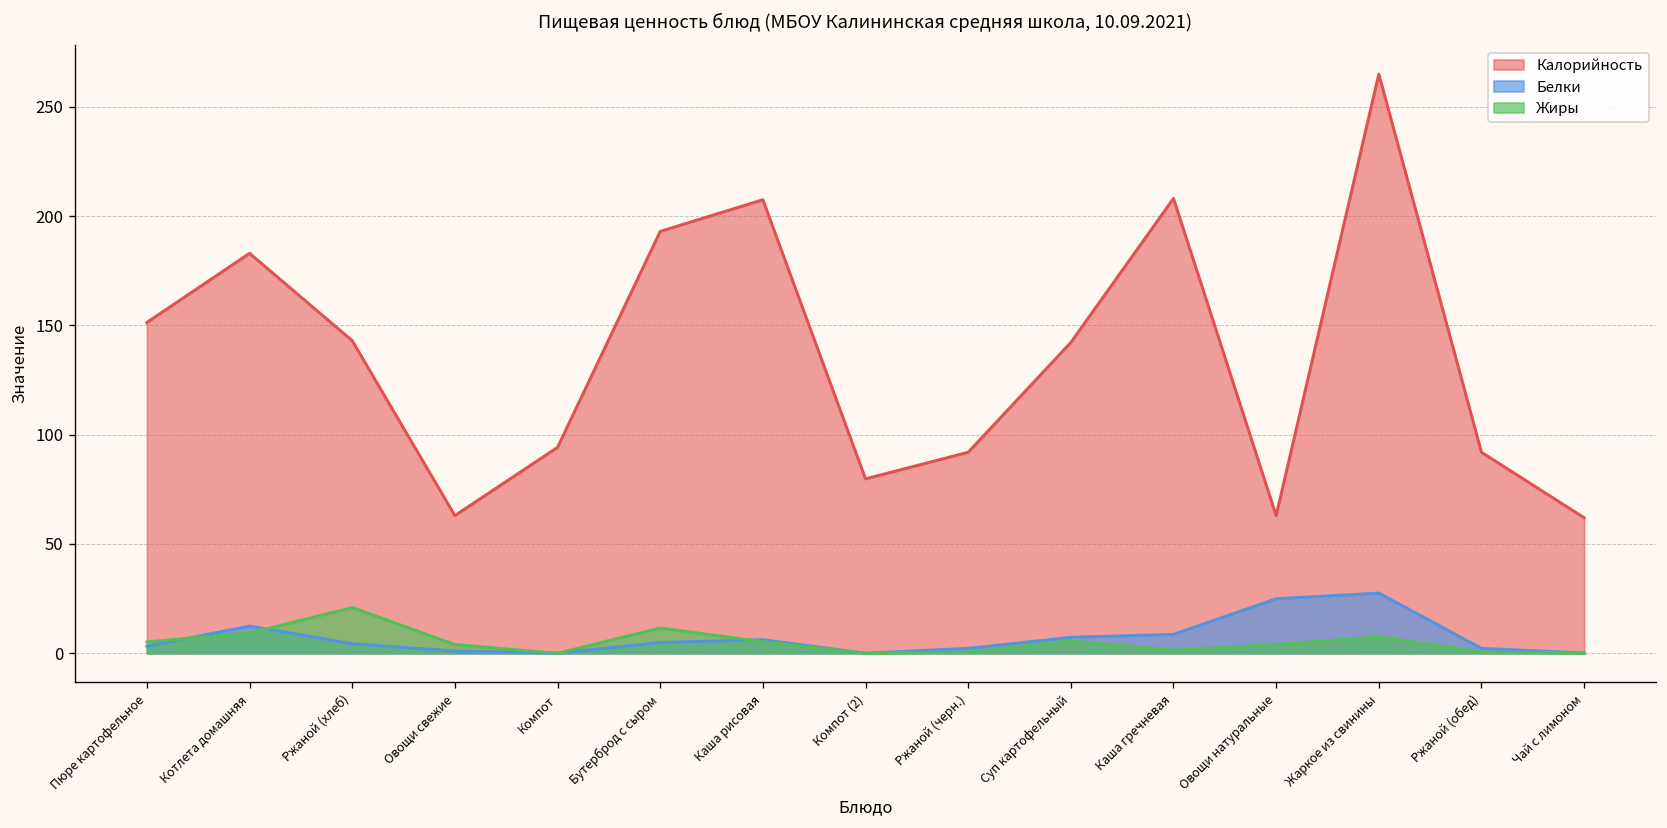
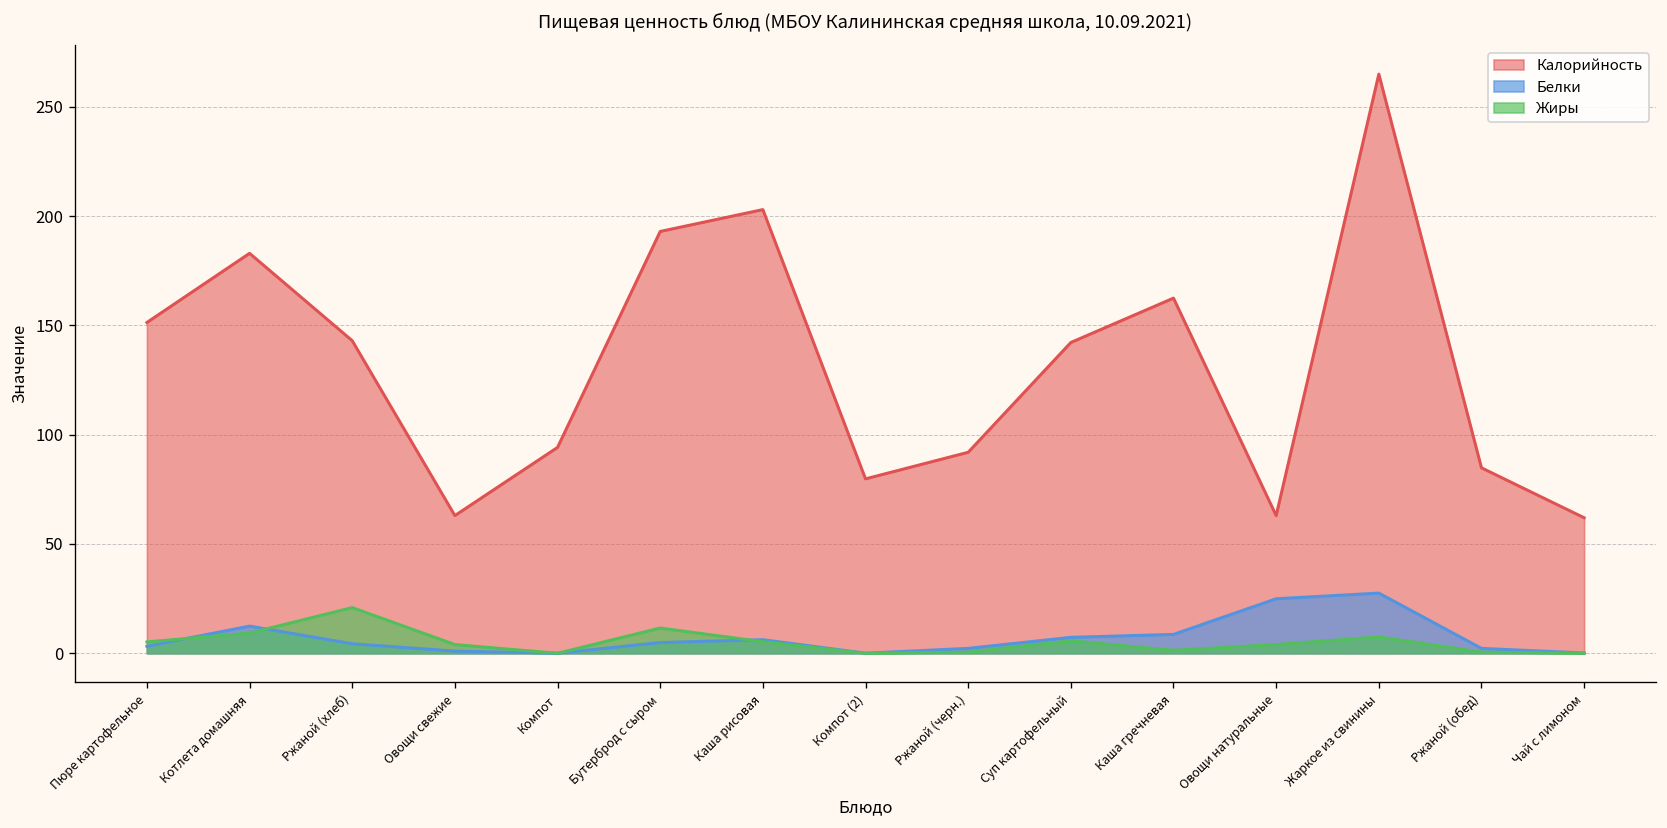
  {
    "Калорийность": {
      "Пюре картофельное": 151,
      "Котлета домашняя": 183,
      "Ржаной (хлеб)": 143,
      "Овощи свежие": 63,
      "Компот": 94,
      "Бутерброд с сыром": 193,
-     "Каша рисовая": 208,
+     "Каша рисовая": 203,
      "Компот (2)": 80,
      "Ржаной (черн.)": 92,
      "Суп картофельный": 142,
-     "Каша гречневая": 208,
+     "Каша гречневая": 163,
      "Овощи натуральные": 63,
      "Жаркое из свинины": 265,
-     "Ржаной (обед)": 92,
+     "Ржаной (обед)": 85,
      "Чай с лимоном": 62
    },
    "Белки": {
      "Пюре картофельное": 3,
      "Котлета домашняя": 12,
      "Ржаной (хлеб)": 4,
      "Овощи свежие": 1,
      "Бутерброд с сыром": 5,
      "Ржаной (черн.)": 2,
      "Суп картофельный": 7,
      "Каша гречневая": 9,
      "Овощи натуральные": 25,
      "Жаркое из свинины": 28,
      "Ржаной (обед)": 2
    },
    "Жиры": {
      "Пюре картофельное": 5,
      "Котлета домашняя": 9,
      "Ржаной (хлеб)": 21,
      "Овощи свежие": 4,
      "Бутерброд с сыром": 12,
      "Ржаной (черн.)": 1,
      "Суп картофельный": 6,
      "Каша гречневая": 1,
      "Овощи натуральные": 4,
      "Жаркое из свинины": 7,
      "Ржаной (обед)": 1
    }
  }
